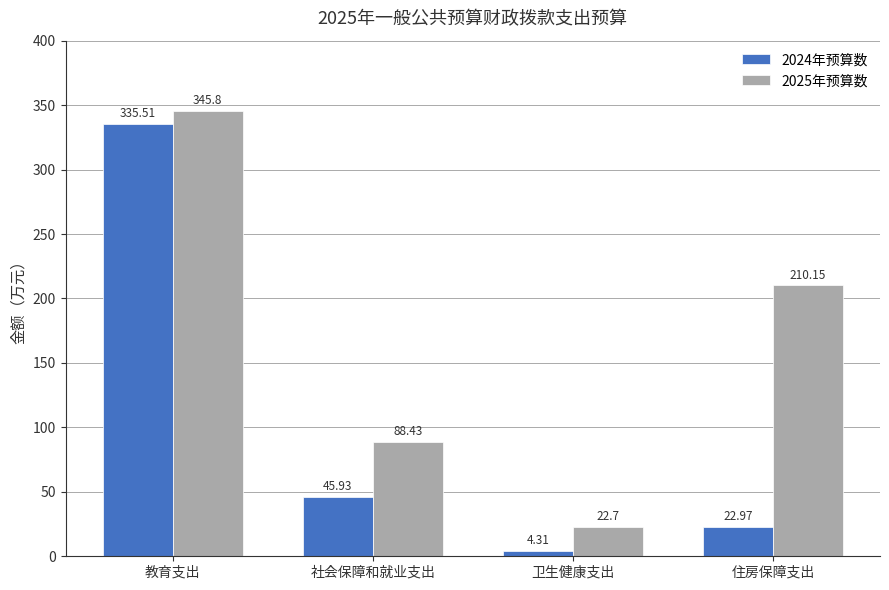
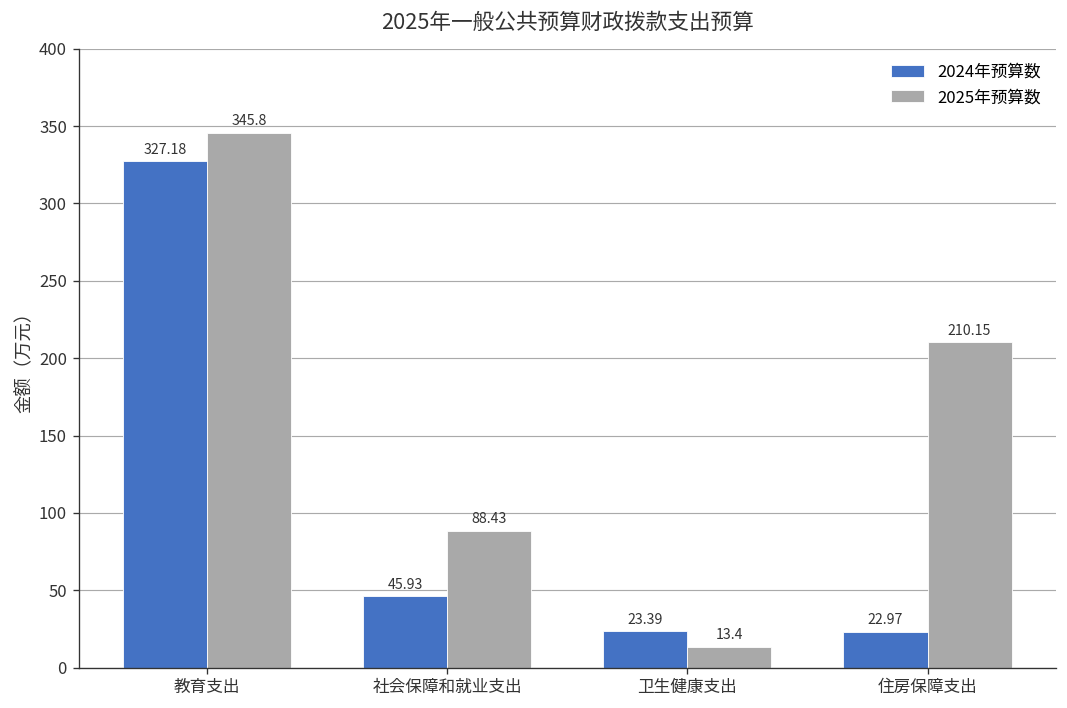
  {
    "2024年预算数": {
-     "教育支出": 335.51,
+     "教育支出": 327.18,
      "社会保障和就业支出": 45.93,
-     "卫生健康支出": 4.31,
+     "卫生健康支出": 23.39,
      "住房保障支出": 22.97
    },
    "2025年预算数": {
      "教育支出": 345.8,
      "社会保障和就业支出": 88.43,
-     "卫生健康支出": 22.7,
+     "卫生健康支出": 13.4,
      "住房保障支出": 210.15
    }
  }
